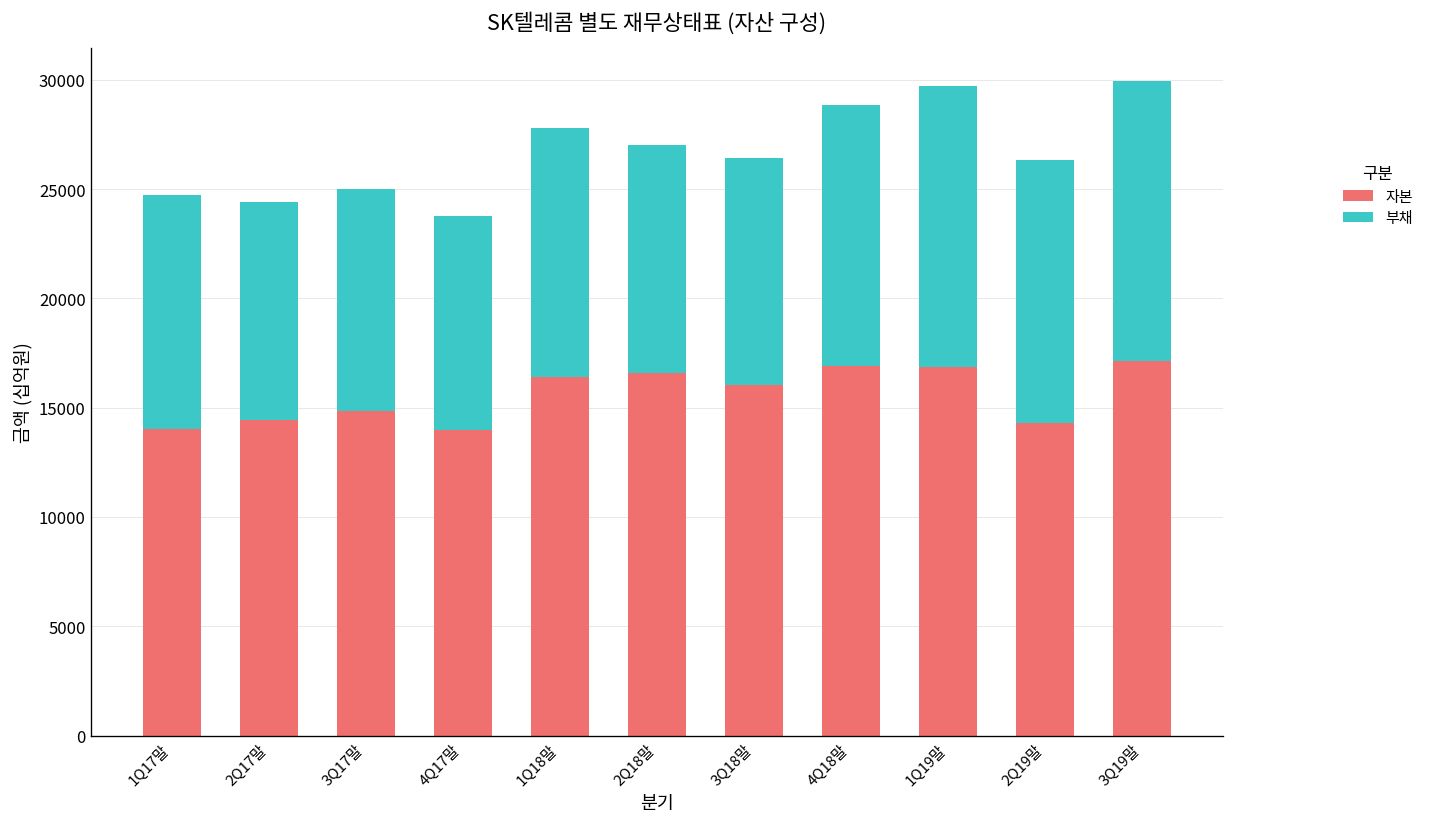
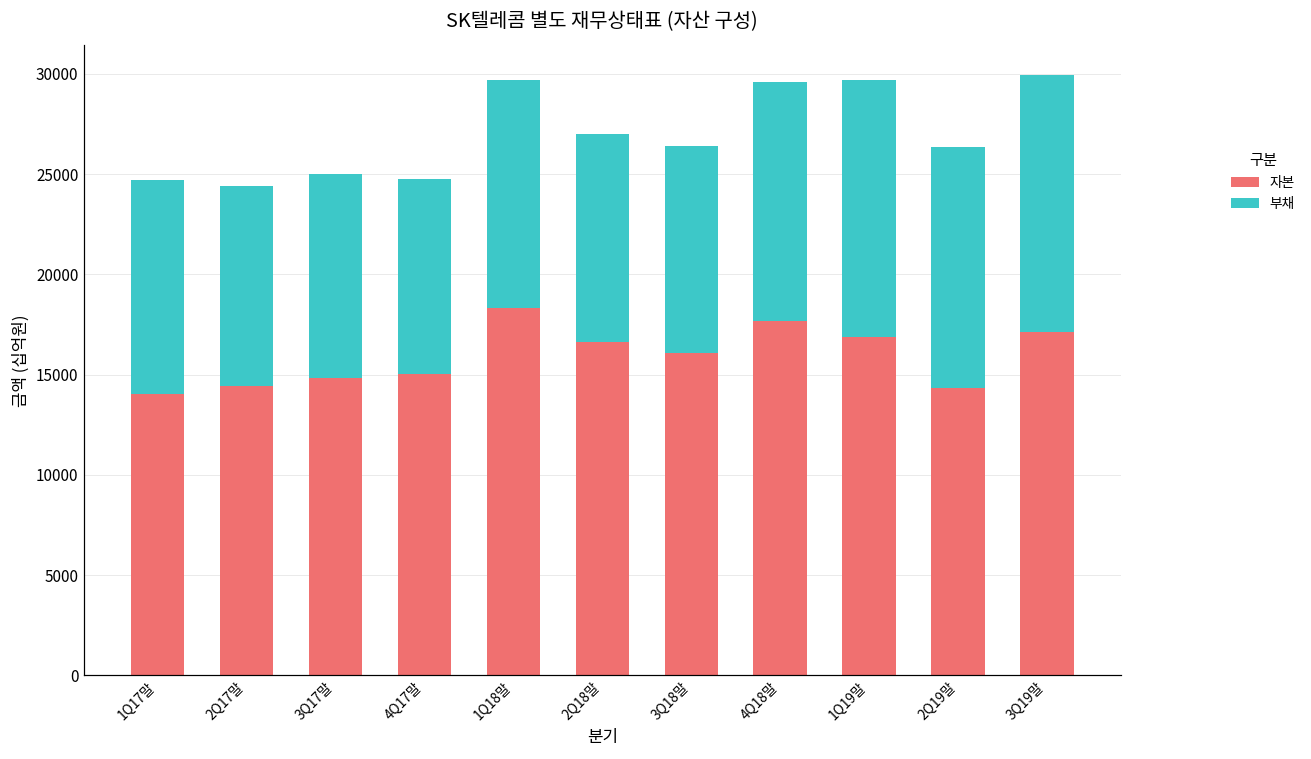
  {
    "자본": {
      "1Q17말": 14000,
      "2Q17말": 14400,
      "3Q17말": 14800,
-     "4Q17말": 14000,
-     "1Q18말": 16400,
+     "4Q17말": 15000,
+     "1Q18말": 18300,
      "2Q18말": 16600,
      "3Q18말": 16100,
-     "4Q18말": 16900,
+     "4Q18말": 17700,
      "1Q19말": 16900,
      "2Q19말": 14300,
      "3Q19말": 17100
    },
    "부채": {
      "1Q17말": 10700,
      "2Q17말": 10000,
      "3Q17말": 10200,
      "4Q17말": 9800,
      "1Q18말": 11400,
      "2Q18말": 10400,
      "3Q18말": 10400,
      "4Q18말": 12000,
      "1Q19말": 12900,
      "2Q19말": 12000,
      "3Q19말": 12800
    }
  }
